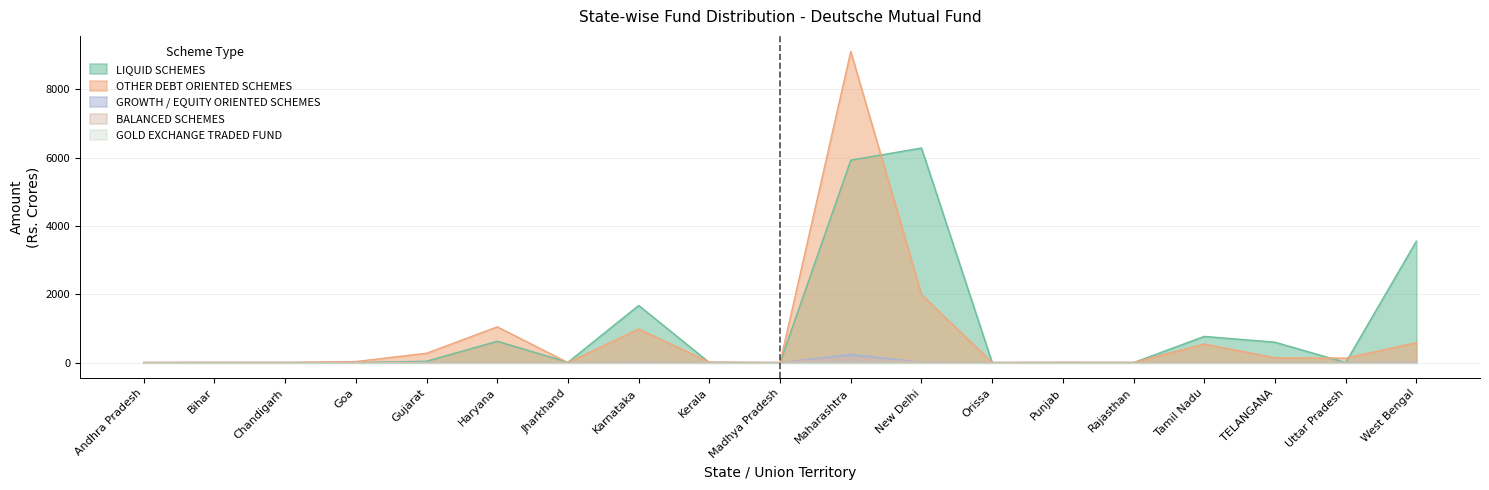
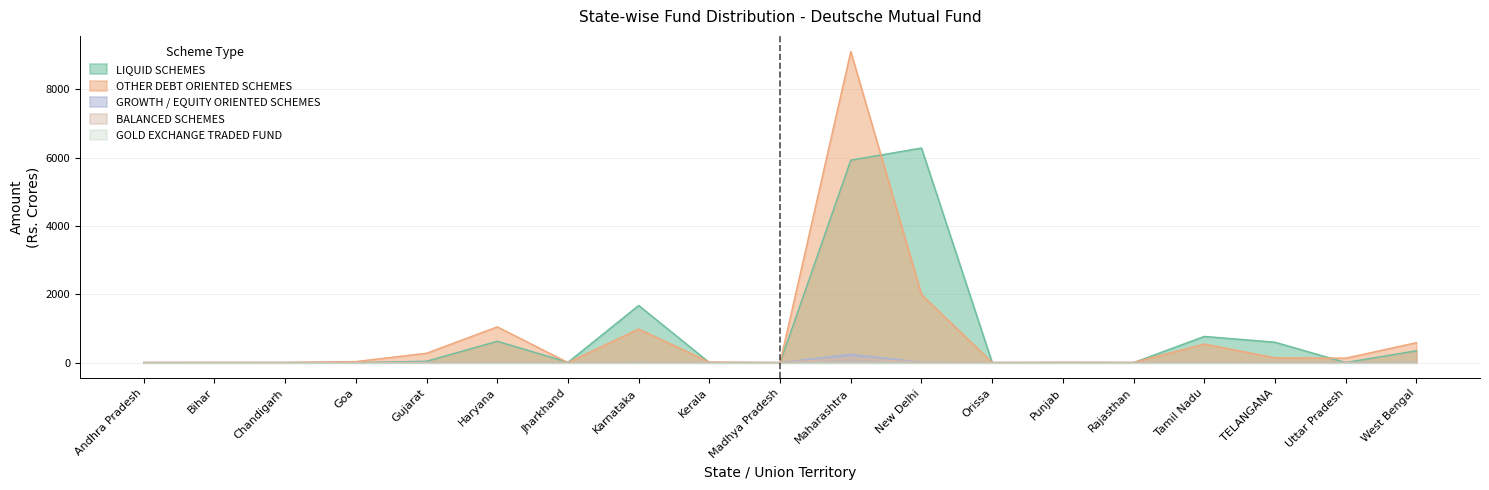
  {
    "LIQUID SCHEMES": {
      "Haryana": 600,
      "Karnataka": 1700,
      "Maharashtra": 5900,
      "New Delhi": 6300,
      "Tamil Nadu": 800,
      "TELANGANA": 600,
-     "West Bengal": 3600
+     "West Bengal": 300
    }
  }
